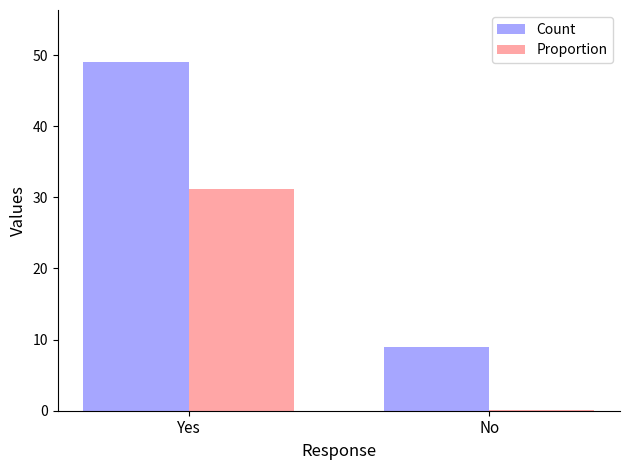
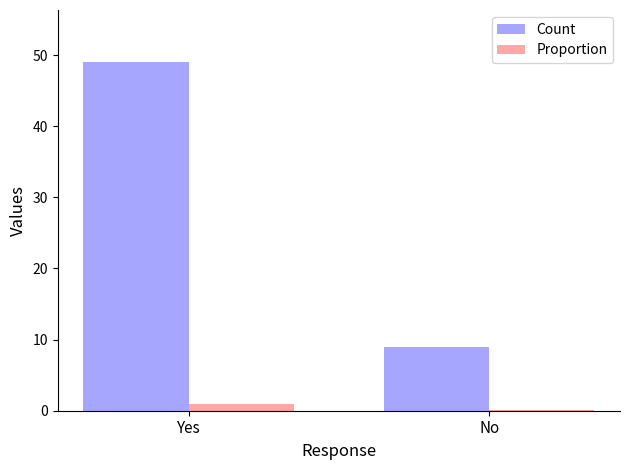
  {
    "Count": {
      "Yes": 49,
      "No": 9
    },
    "Proportion": {
-     "Yes": 31
+     "Yes": 1
    }
  }
